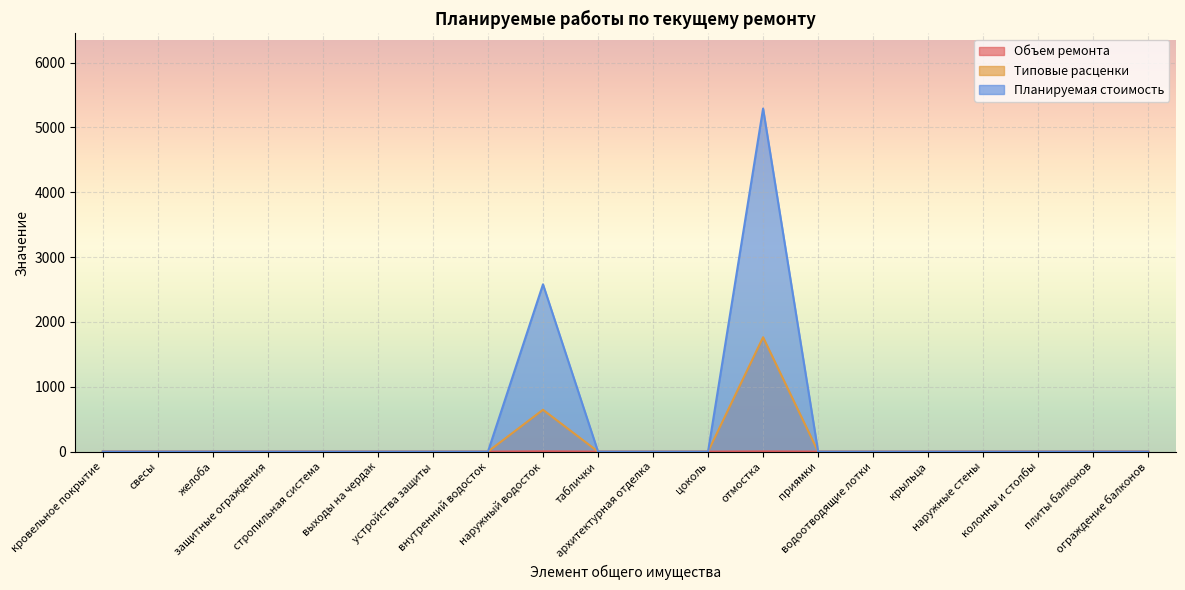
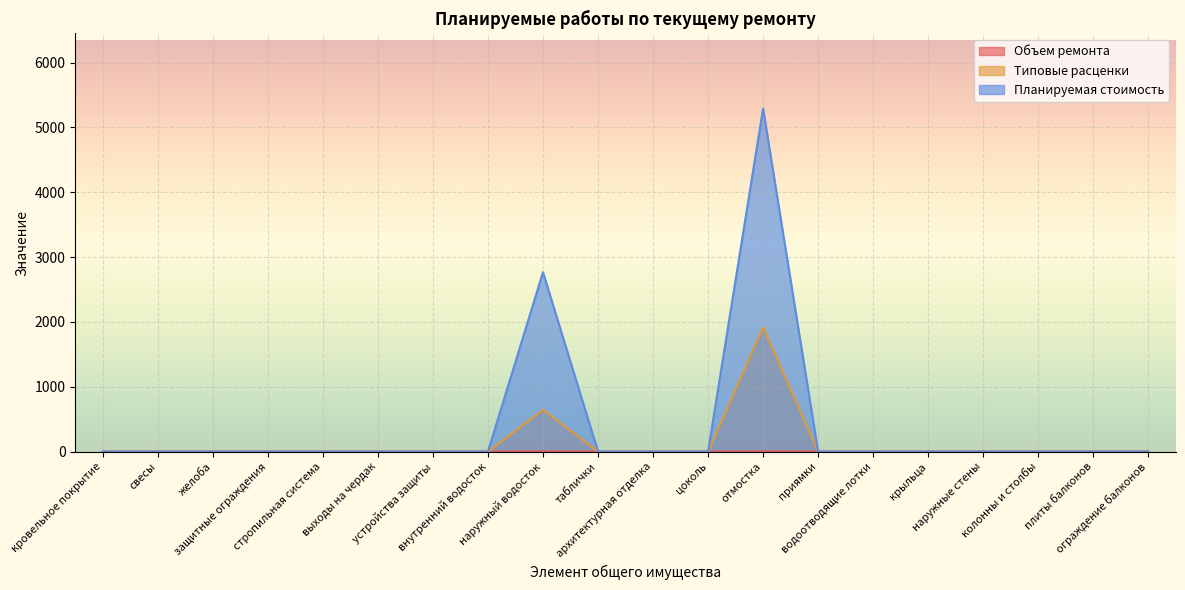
  {
    "Объем ремонта": {
      "наружный водосток": 0,
      "отмостка": 0
    },
    "Типовые расценки": {
      "наружный водосток": 600,
-     "отмостка": 1800
+     "отмостка": 1900
    },
    "Планируемая стоимость": {
-     "наружный водосток": 2600,
+     "наружный водосток": 2800,
      "отмостка": 5300
    }
  }
